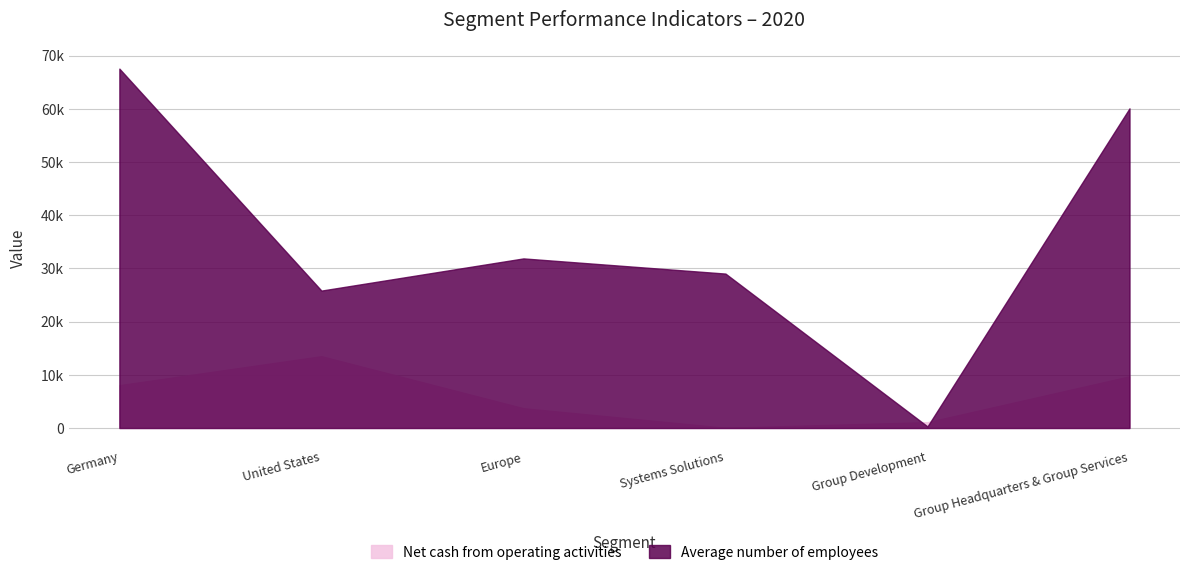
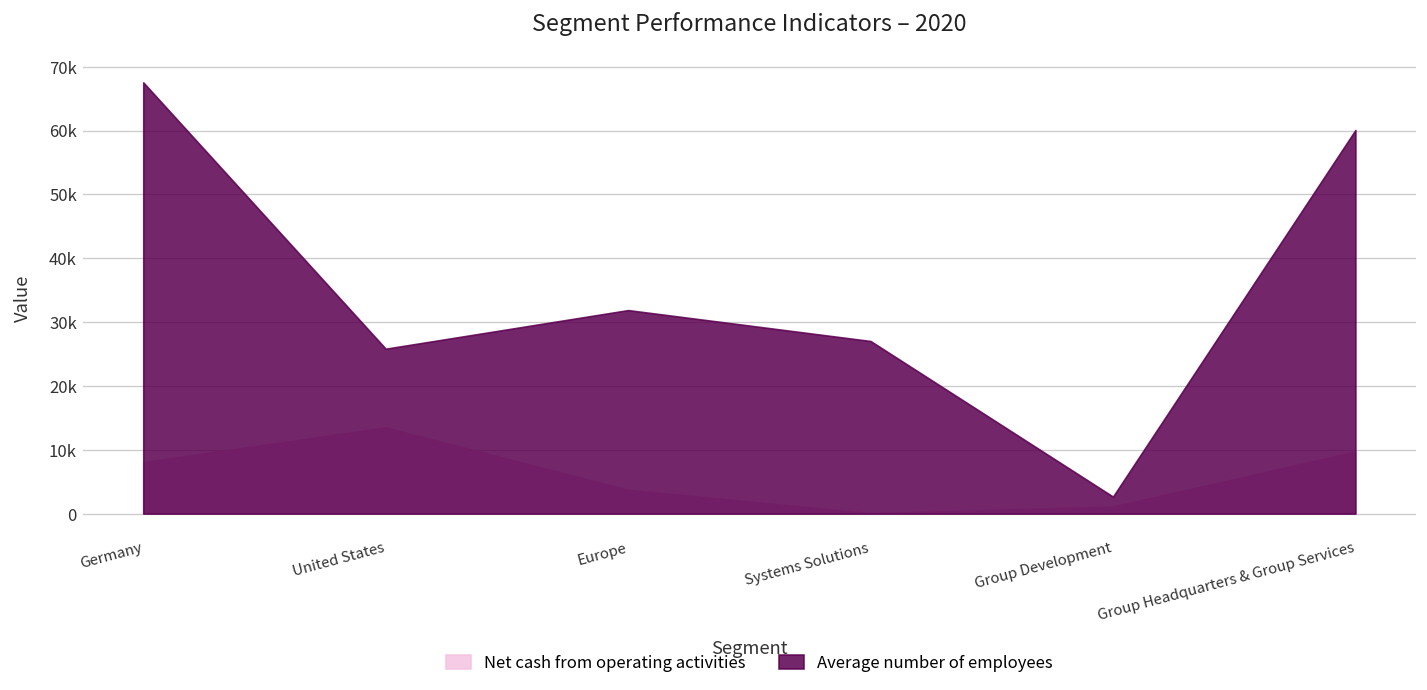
  {
    "Net cash from operating activities": {
      "Germany": 8000,
      "United States": 14000,
      "Europe": 4000,
      "Systems Solutions": 0,
      "Group Development": 1000,
      "Group Headquarters & Group Services": 10000
    },
    "Average number of employees": {
      "Germany": 68000,
      "United States": 26000,
      "Europe": 32000,
-     "Systems Solutions": 29000,
-     "Group Development": 0,
+     "Systems Solutions": 27000,
+     "Group Development": 3000,
      "Group Headquarters & Group Services": 60000
    }
  }
